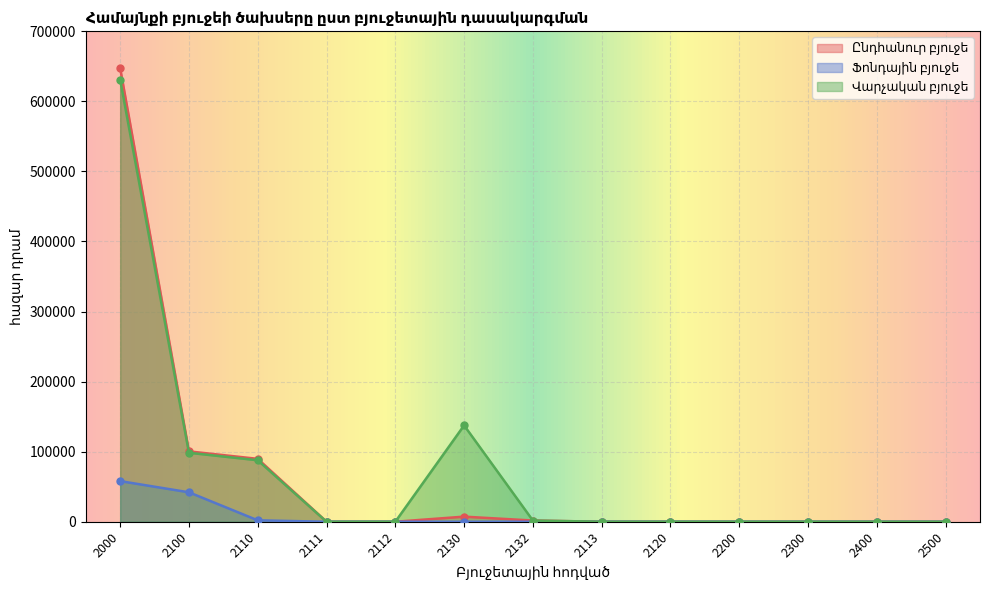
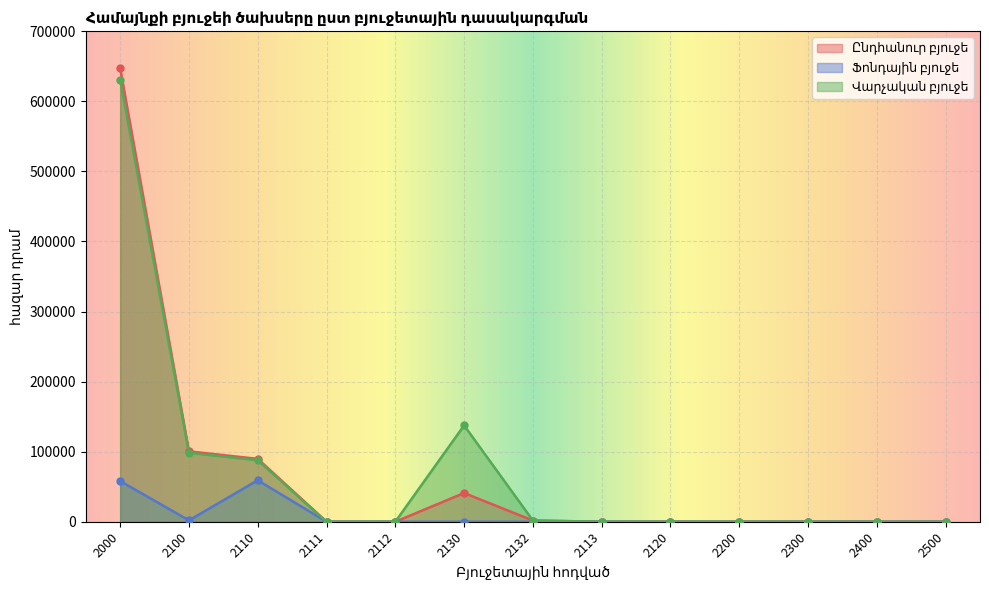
  {
    "Ընդհանուր բյուջե": {
      "2000": 650000,
-     "2130": 10000
+     "2130": 40000
    },
    "Ֆոնդային բյուջե": {
      "2000": 60000,
-     "2100": 40000,
-     "2110": 0,
+     "2100": 0,
+     "2110": 60000,
      "2130": 0
    },
    "Վարչական բյուջե": {
      "2000": 630000,
      "2130": 140000
    }
  }
